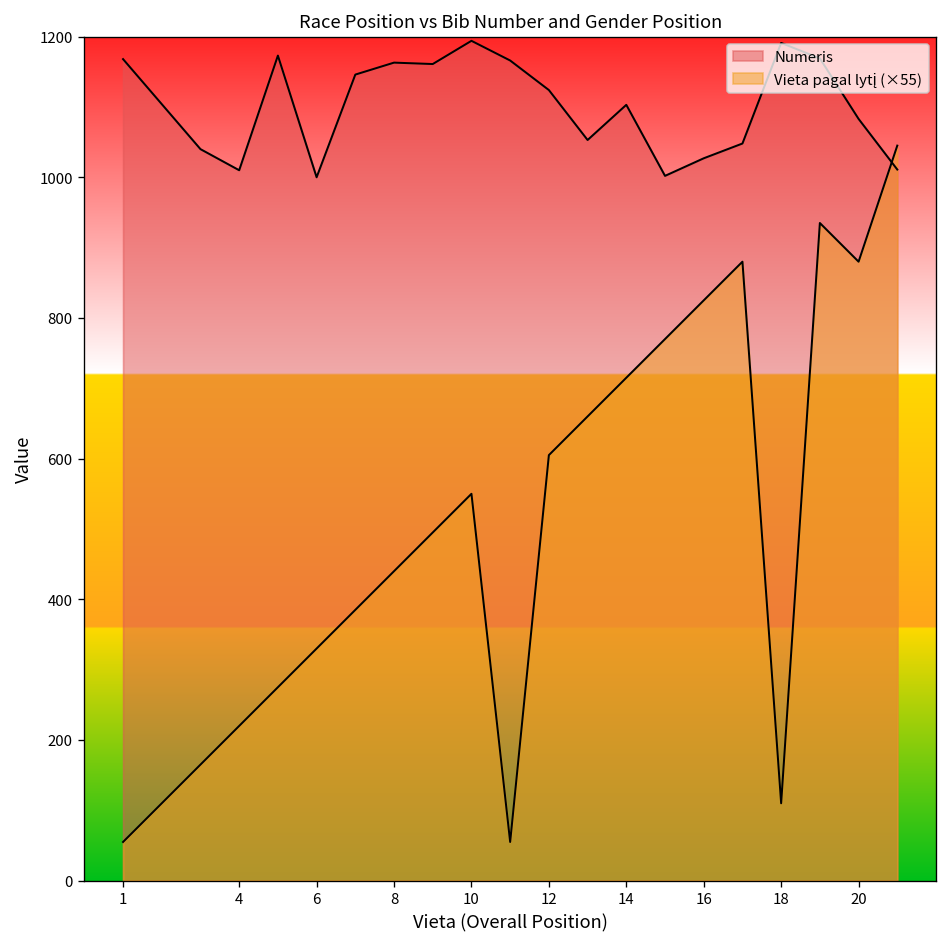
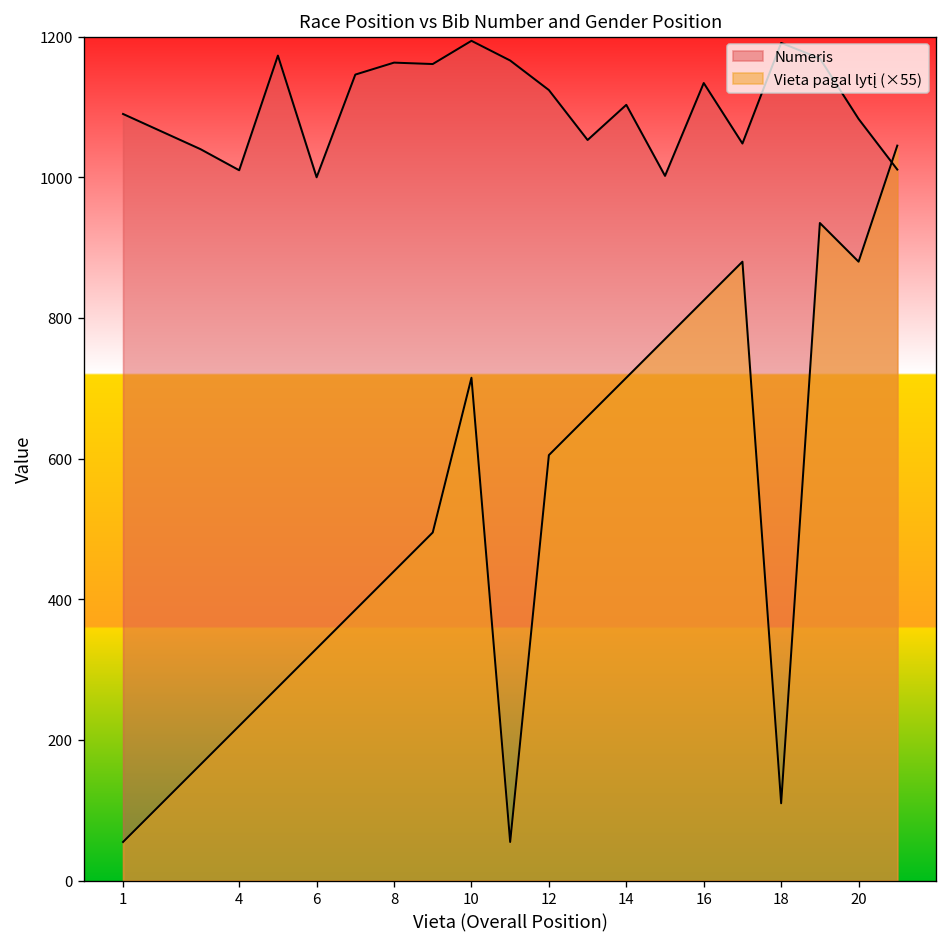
  {
    "Numeris": {
-     "1": 1170,
+     "1": 1090,
      "4": 1010,
      "6": 1000,
      "8": 1160,
      "10": 1190,
      "12": 1120,
      "14": 1100,
-     "16": 1030,
+     "16": 1130,
      "18": 1190,
      "20": 1080
    },
    "Vieta pagal lytį (×55)": {
      "1": 60,
      "4": 220,
      "6": 330,
      "8": 440,
-     "10": 550,
+     "10": 720,
      "12": 610,
      "14": 720,
      "16": 830,
      "18": 110,
      "20": 880
    }
  }
